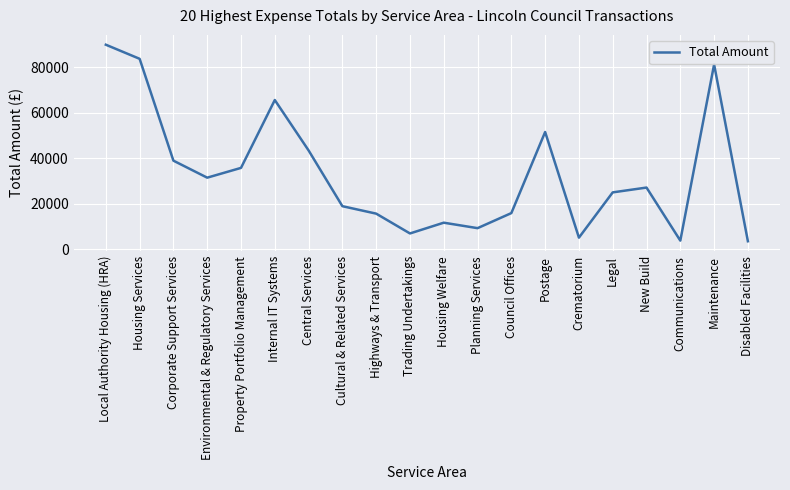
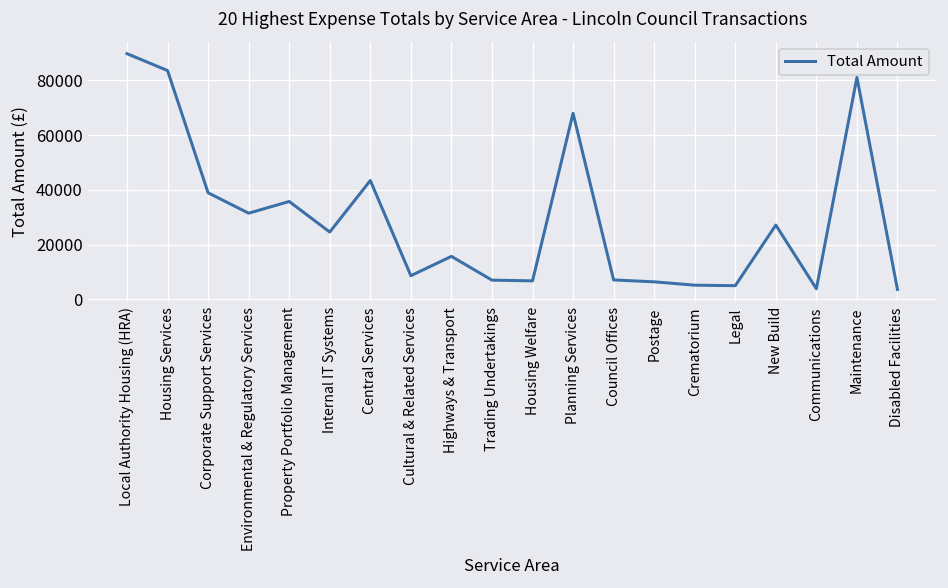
  {
    "Local Authority Housing (HRA)": 90000,
    "Housing Services": 84000,
    "Corporate Support Services": 39000,
    "Environmental & Regulatory Services": 31000,
    "Property Portfolio Management": 36000,
-   "Internal IT Systems": 66000,
+   "Internal IT Systems": 25000,
    "Central Services": 43000,
-   "Cultural & Related Services": 19000,
+   "Cultural & Related Services": 9000,
    "Highways & Transport": 16000,
    "Trading Undertakings": 7000,
-   "Housing Welfare": 12000,
-   "Planning Services": 9000,
-   "Council Offices": 16000,
-   "Postage": 51000,
+   "Housing Welfare": 7000,
+   "Planning Services": 68000,
+   "Council Offices": 7000,
+   "Postage": 6000,
    "Crematorium": 5000,
-   "Legal": 25000,
+   "Legal": 5000,
    "New Build": 27000,
    "Communications": 4000,
    "Maintenance": 81000,
    "Disabled Facilities": 4000
  }
